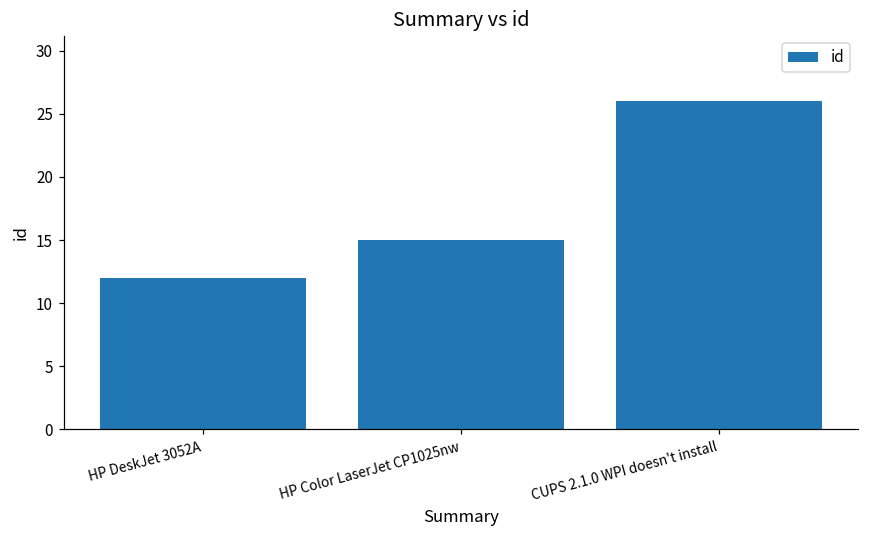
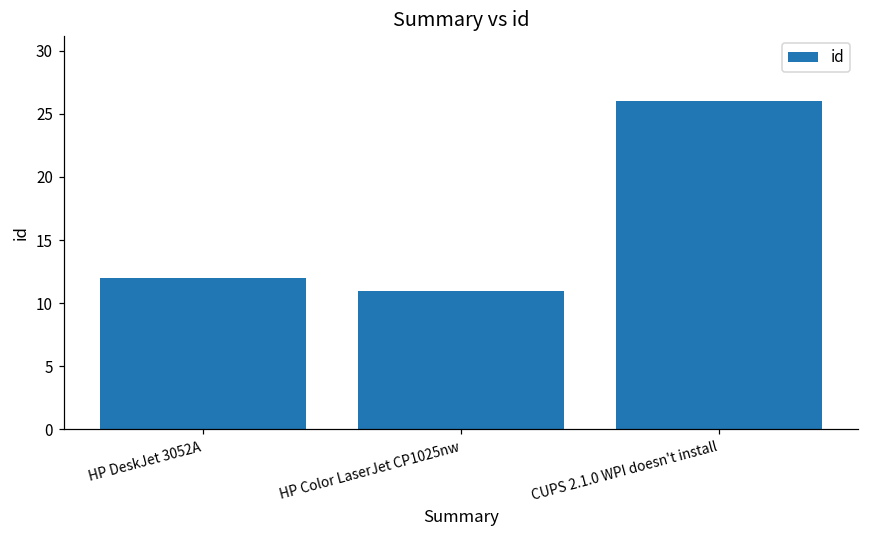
  {
    "HP DeskJet 3052A": 12,
-   "HP Color LaserJet CP1025nw": 15,
+   "HP Color LaserJet CP1025nw": 11,
    "CUPS 2.1.0 WPI doesn't install": 26
  }
